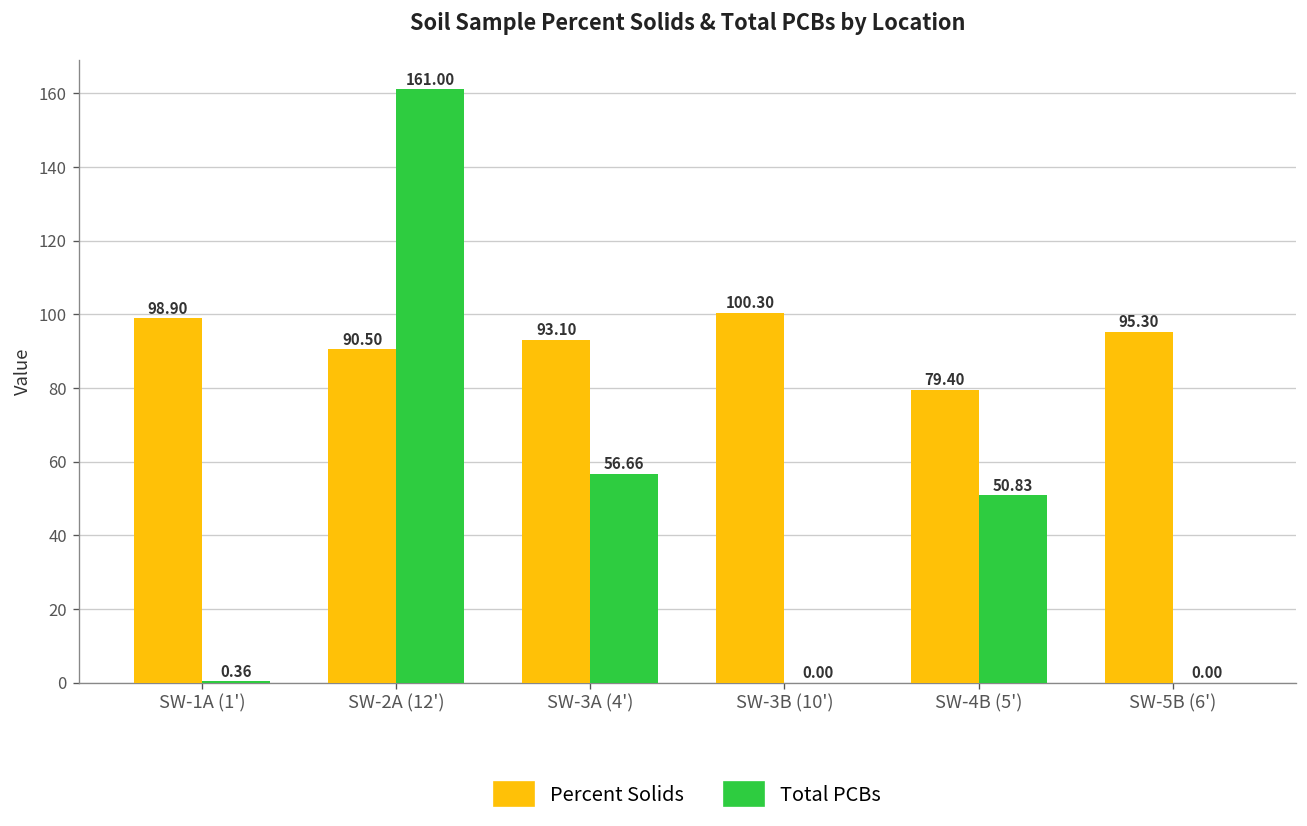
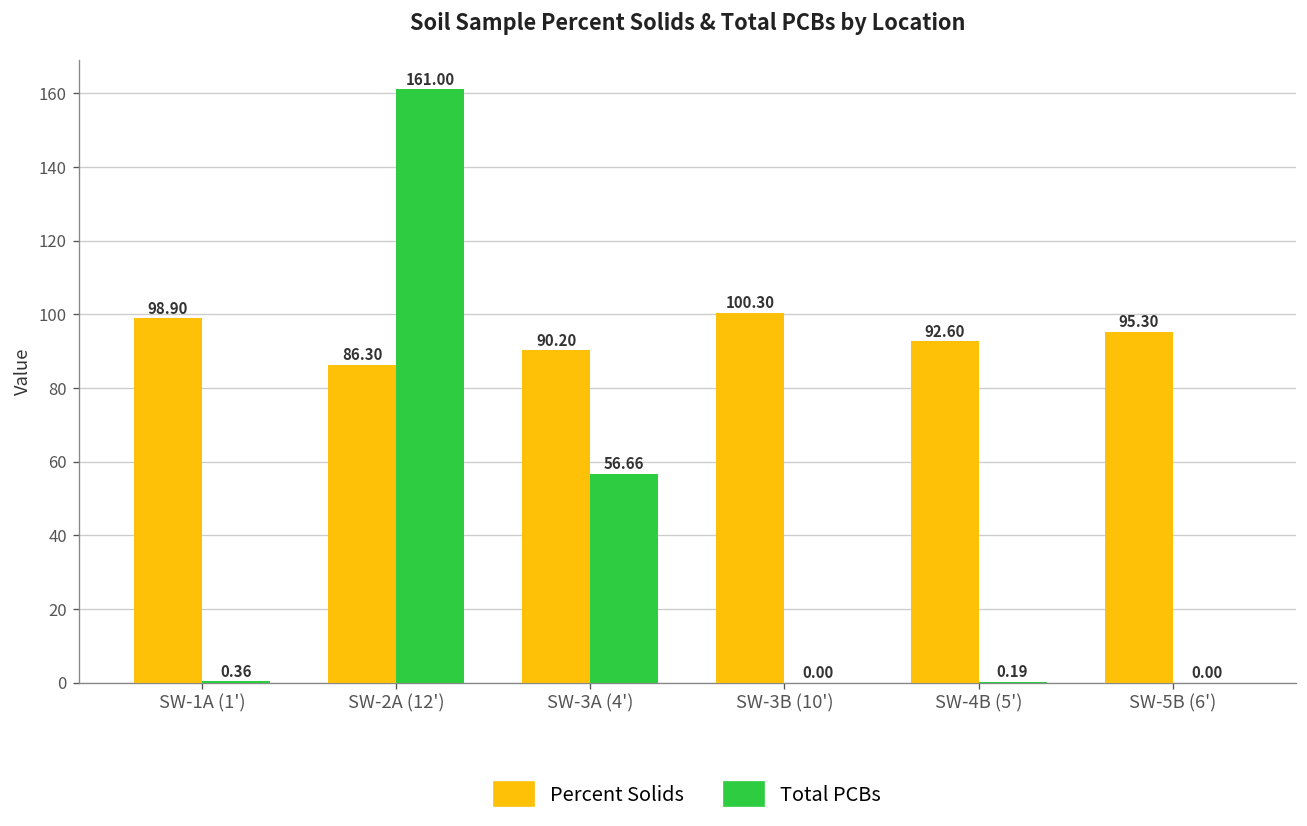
  {
    "Percent Solids": {
      "SW-1A (1')": 98.90,
-     "SW-2A (12')": 90.50,
-     "SW-3A (4')": 93.10,
+     "SW-2A (12')": 86.30,
+     "SW-3A (4')": 90.20,
      "SW-3B (10')": 100.30,
-     "SW-4B (5')": 79.40,
+     "SW-4B (5')": 92.60,
      "SW-5B (6')": 95.30
    },
    "Total PCBs": {
      "SW-1A (1')": 0.36,
      "SW-2A (12')": 161.00,
      "SW-3A (4')": 56.66,
      "SW-3B (10')": 0.00,
-     "SW-4B (5')": 50.83,
+     "SW-4B (5')": 0.19,
      "SW-5B (6')": 0.00
    }
  }
